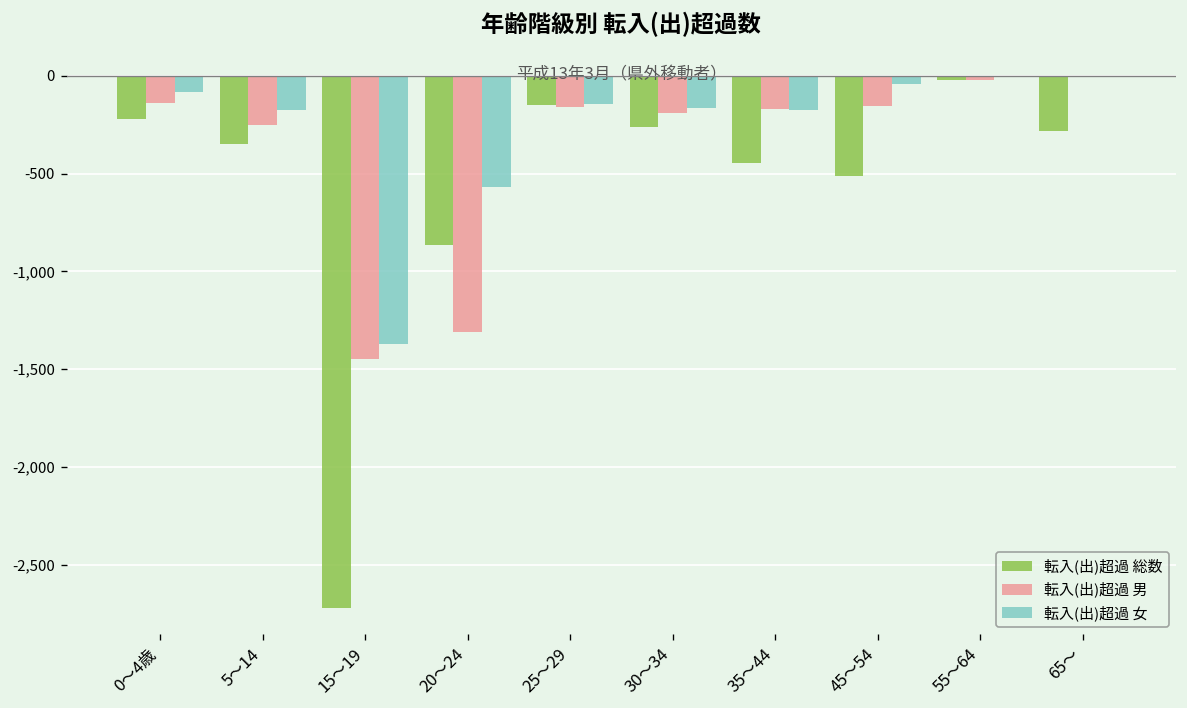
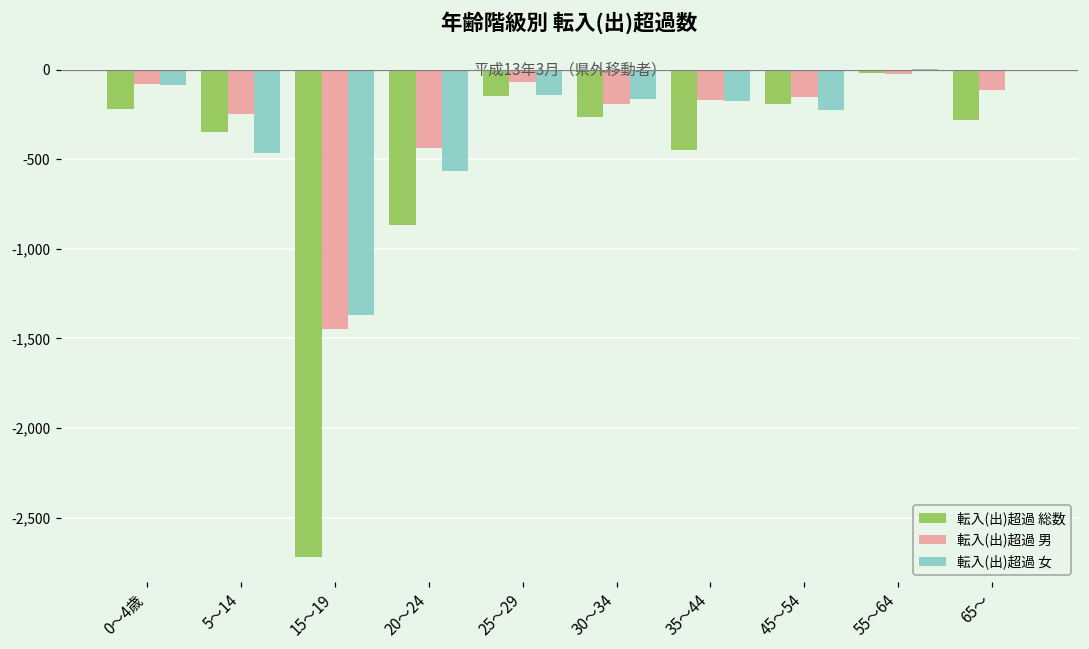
  {
    "転入(出)超過 総数": {
      "0～4歳": "-220",
      "5～14": "-350",
      "15～19": "-2,720",
      "20～24": "-870",
      "25～29": "-150",
      "30～34": "-260",
      "35～44": "-450",
-     "45～54": "-510",
+     "45～54": "-200",
      "55～64": "-20",
      "65～": "-280"
    },
    "転入(出)超過 男": {
-     "0～4歳": "-140",
+     "0～4歳": "-80",
      "5～14": "-250",
      "15～19": "-1,450",
-     "20～24": "-1,310",
-     "25～29": "-160",
+     "20～24": "-440",
+     "25～29": "-70",
      "30～34": "-190",
      "35～44": "-170",
      "45～54": "-150",
      "55～64": "-20",
-     "65～": "0"
+     "65～": "-110"
    },
    "転入(出)超過 女": {
      "0～4歳": "-80",
-     "5～14": "-170",
+     "5～14": "-470",
      "15～19": "-1,370",
      "20～24": "-570",
      "25～29": "-140",
      "30～34": "-170",
      "35～44": "-180",
-     "45～54": "-40"
+     "45～54": "-230"
    }
  }
